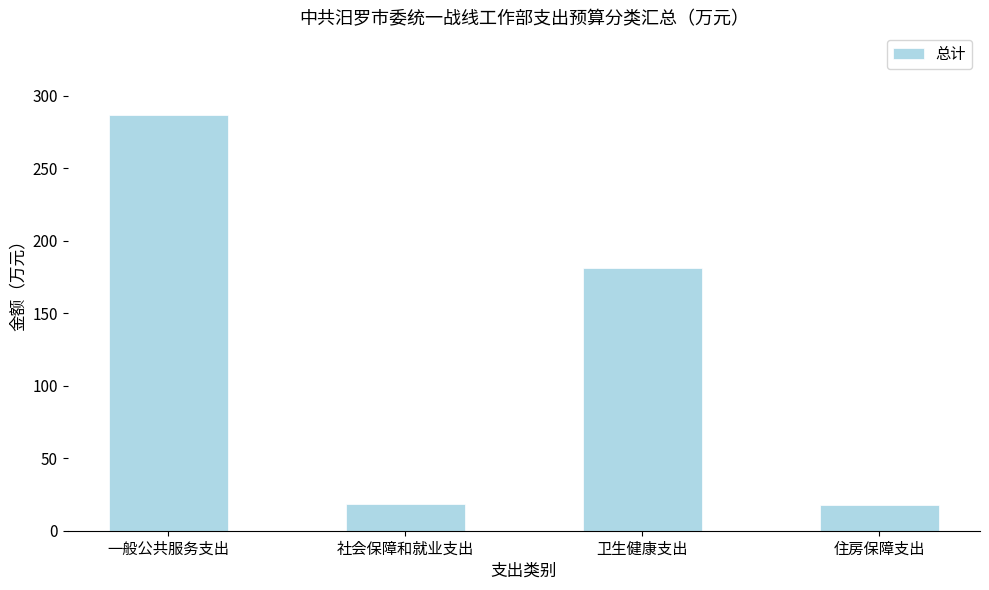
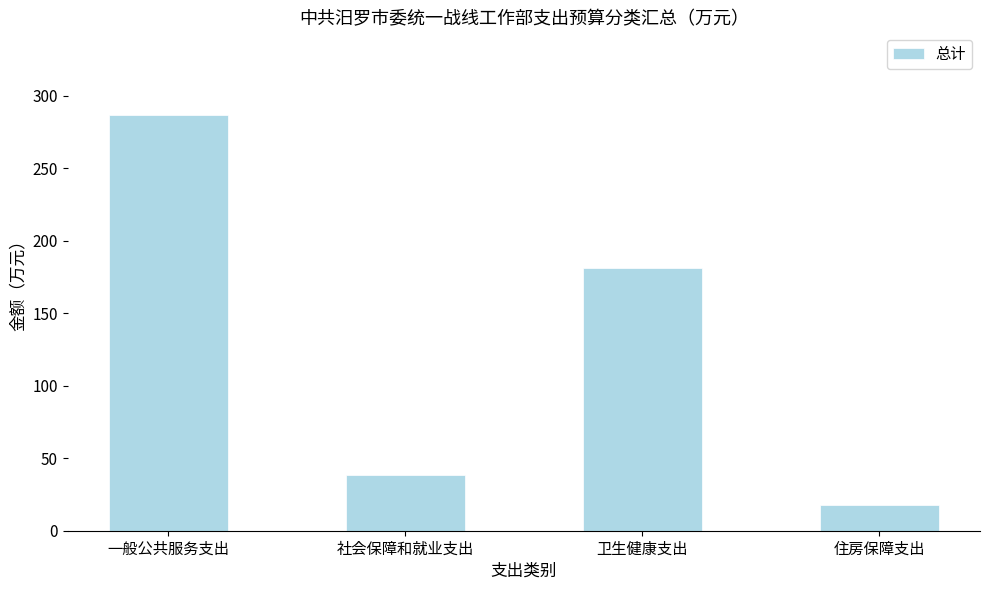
  {
    "一般公共服务支出": 286,
-   "社会保障和就业支出": 19,
+   "社会保障和就业支出": 38,
    "卫生健康支出": 181,
    "住房保障支出": 18
  }
